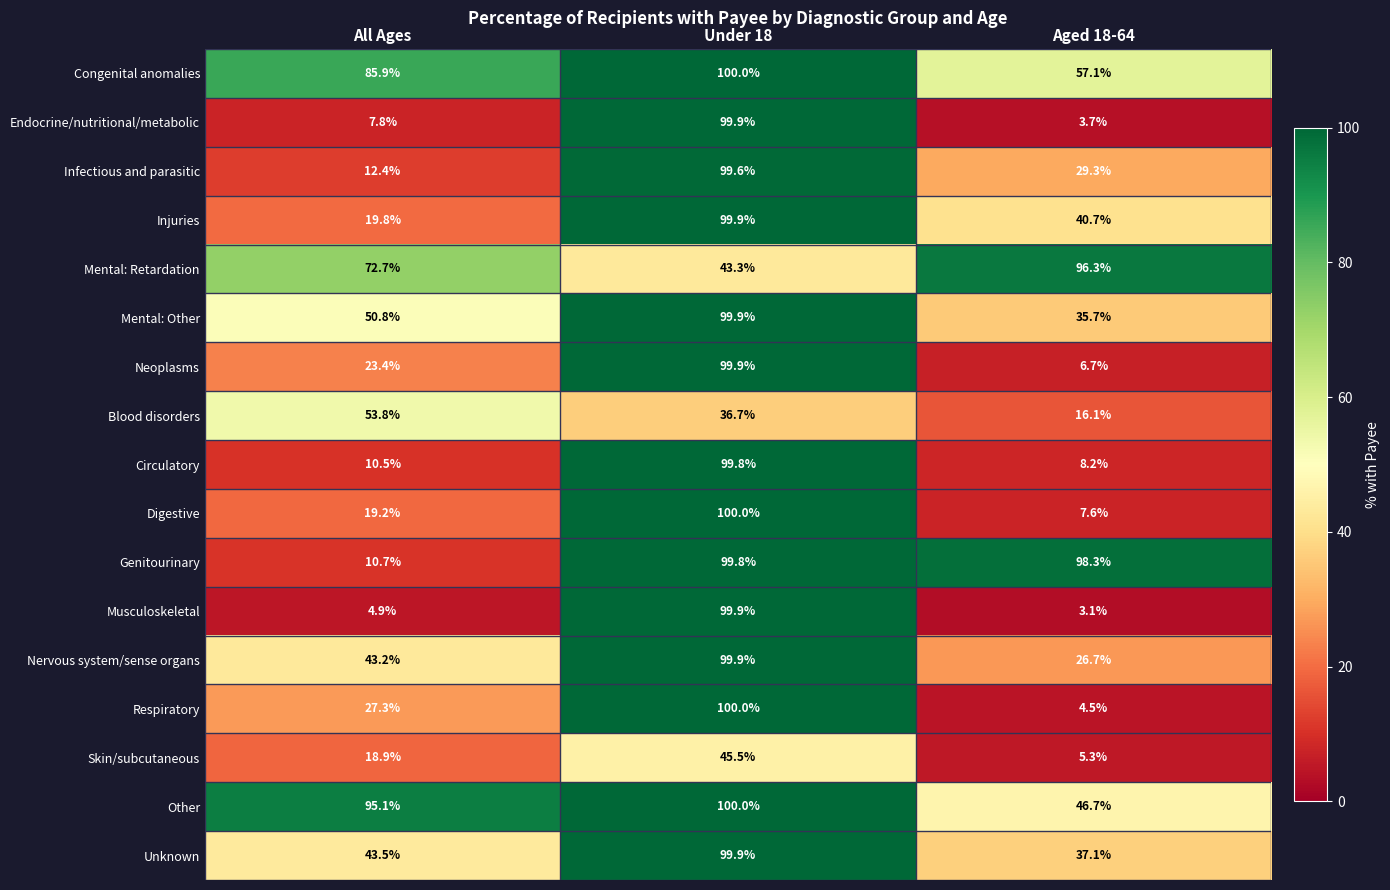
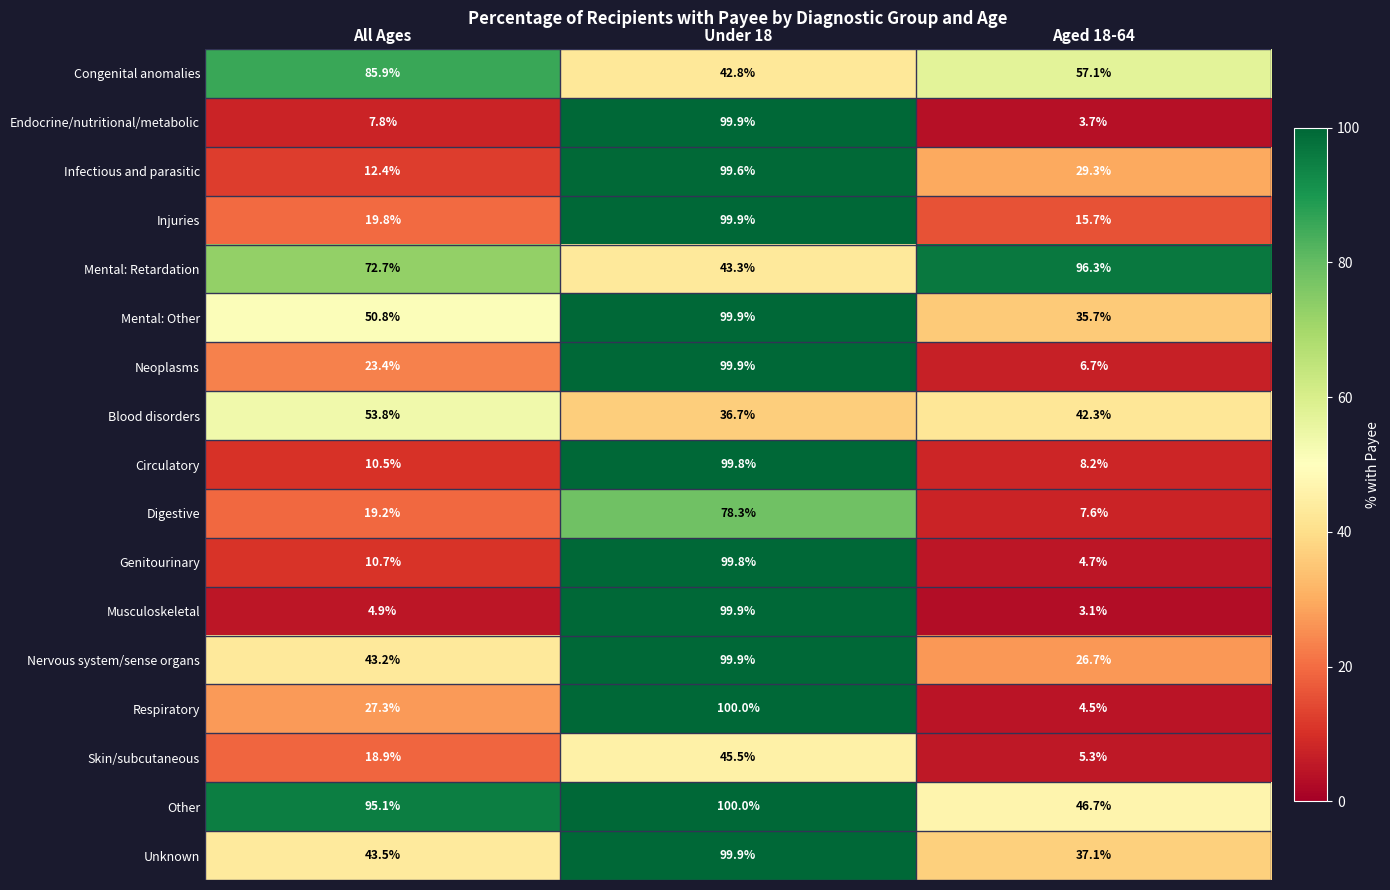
  {
    "Congenital anomalies": {
      "All Ages": "85.9%",
-     "Under 18": "100.0%",
+     "Under 18": "42.8%",
      "Aged 18-64": "57.1%"
    },
    "Endocrine/nutritional/metabolic": {
      "All Ages": "7.8%",
      "Under 18": "99.9%",
      "Aged 18-64": "3.7%"
    },
    "Infectious and parasitic": {
      "All Ages": "12.4%",
      "Under 18": "99.6%",
      "Aged 18-64": "29.3%"
    },
    "Injuries": {
      "All Ages": "19.8%",
      "Under 18": "99.9%",
-     "Aged 18-64": "40.7%"
+     "Aged 18-64": "15.7%"
    },
    "Mental: Retardation": {
      "All Ages": "72.7%",
      "Under 18": "43.3%",
      "Aged 18-64": "96.3%"
    },
    "Mental: Other": {
      "All Ages": "50.8%",
      "Under 18": "99.9%",
      "Aged 18-64": "35.7%"
    },
    "Neoplasms": {
      "All Ages": "23.4%",
      "Under 18": "99.9%",
      "Aged 18-64": "6.7%"
    },
    "Blood disorders": {
      "All Ages": "53.8%",
      "Under 18": "36.7%",
-     "Aged 18-64": "16.1%"
+     "Aged 18-64": "42.3%"
    },
    "Circulatory": {
      "All Ages": "10.5%",
      "Under 18": "99.8%",
      "Aged 18-64": "8.2%"
    },
    "Digestive": {
      "All Ages": "19.2%",
-     "Under 18": "100.0%",
+     "Under 18": "78.3%",
      "Aged 18-64": "7.6%"
    },
    "Genitourinary": {
      "All Ages": "10.7%",
      "Under 18": "99.8%",
-     "Aged 18-64": "98.3%"
+     "Aged 18-64": "4.7%"
    },
    "Musculoskeletal": {
      "All Ages": "4.9%",
      "Under 18": "99.9%",
      "Aged 18-64": "3.1%"
    },
    "Nervous system/sense organs": {
      "All Ages": "43.2%",
      "Under 18": "99.9%",
      "Aged 18-64": "26.7%"
    },
    "Respiratory": {
      "All Ages": "27.3%",
      "Under 18": "100.0%",
      "Aged 18-64": "4.5%"
    },
    "Skin/subcutaneous": {
      "All Ages": "18.9%",
      "Under 18": "45.5%",
      "Aged 18-64": "5.3%"
    },
    "Other": {
      "All Ages": "95.1%",
      "Under 18": "100.0%",
      "Aged 18-64": "46.7%"
    },
    "Unknown": {
      "All Ages": "43.5%",
      "Under 18": "99.9%",
      "Aged 18-64": "37.1%"
    }
  }
